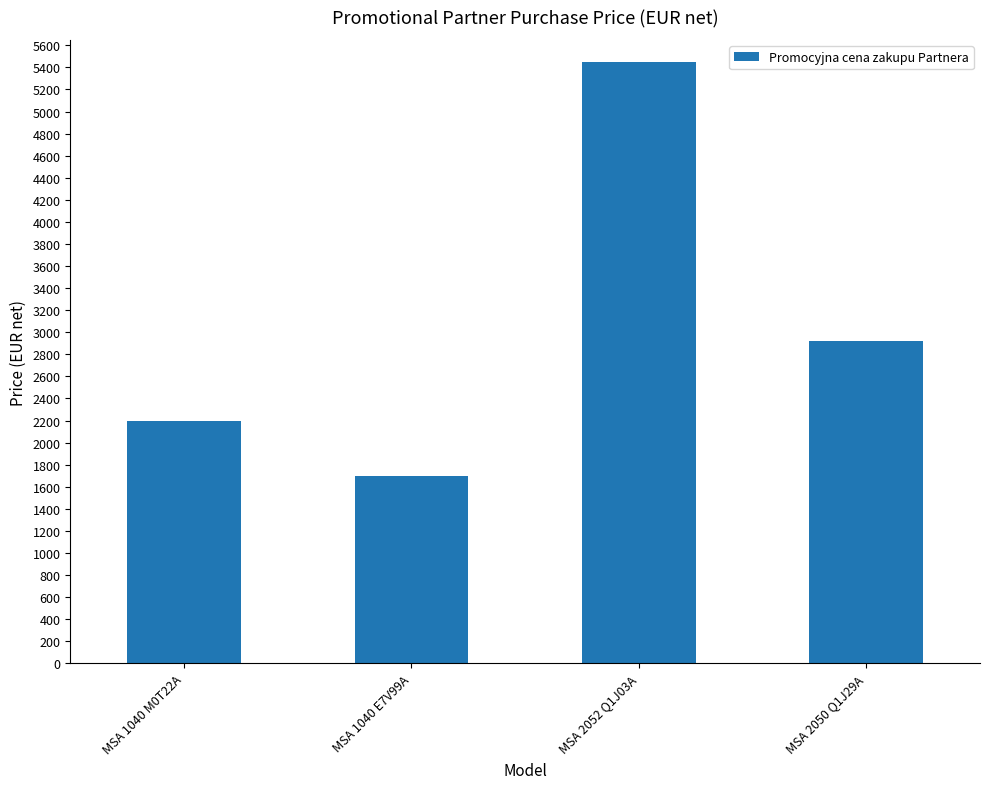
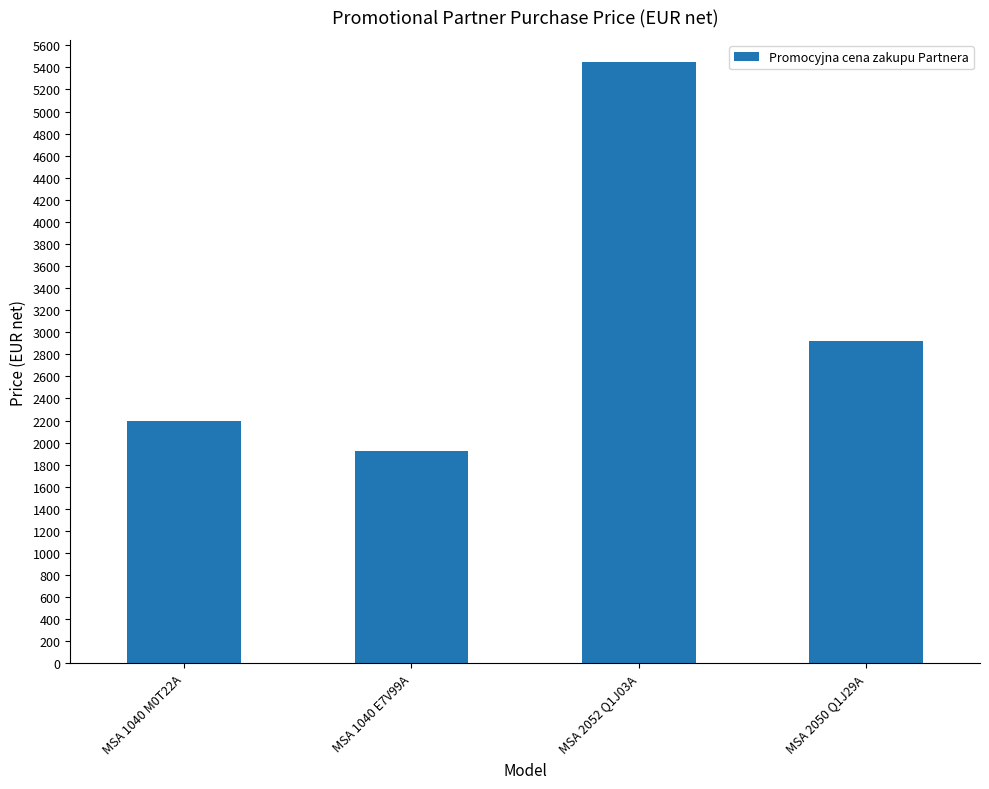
  {
    "MSA 1040 M0T22A": 2200,
-   "MSA 1040 E7V99A": 1700,
+   "MSA 1040 E7V99A": 1930,
    "MSA 2052 Q1J03A": 5450,
    "MSA 2050 Q1J29A": 2920
  }
